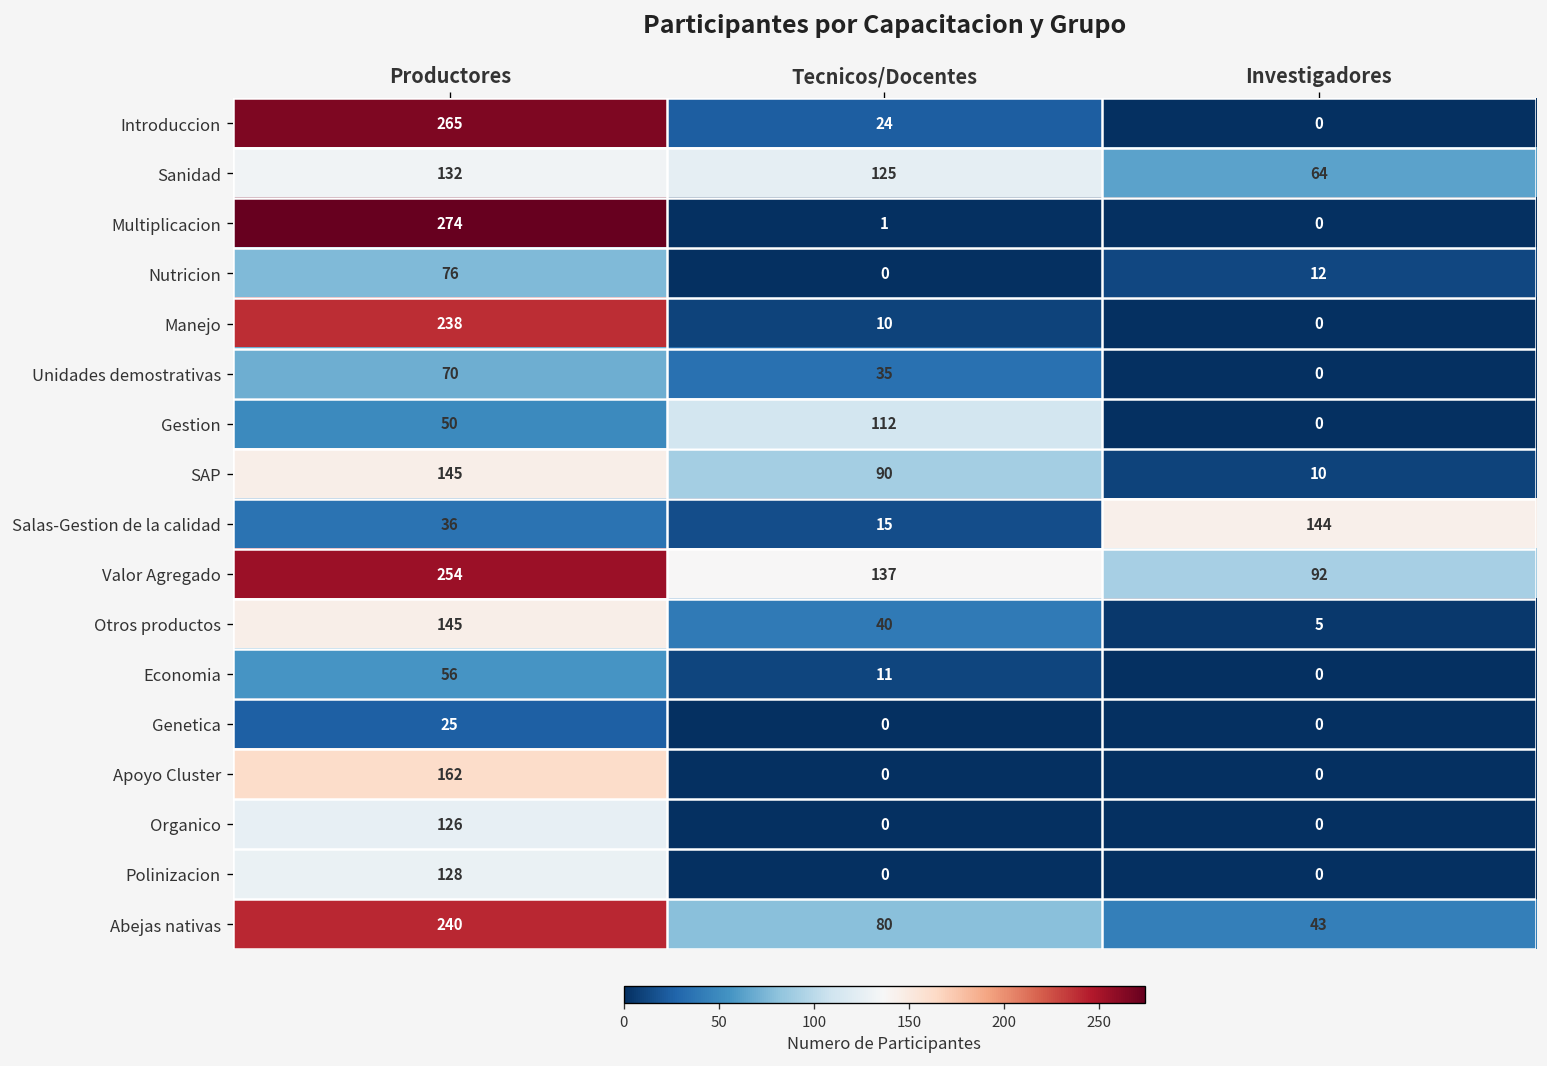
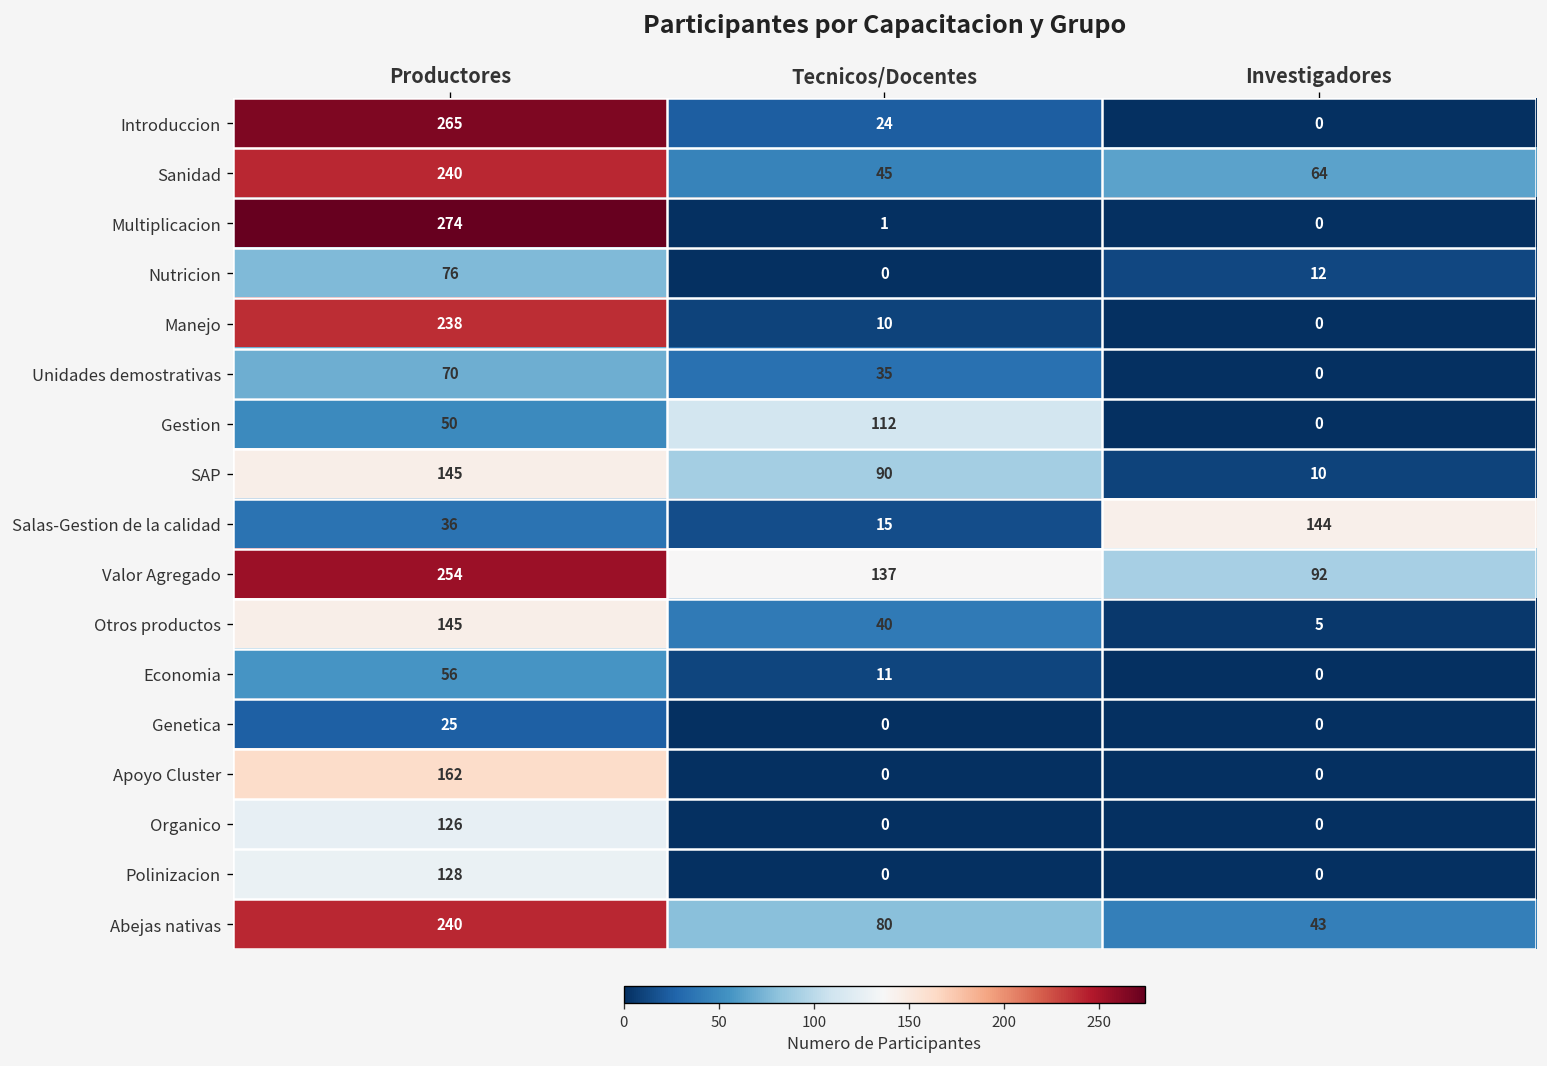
  {
    "Introduccion": {
      "Productores": 265,
      "Tecnicos/Docentes": 24,
      "Investigadores": 0
    },
    "Sanidad": {
-     "Productores": 132,
-     "Tecnicos/Docentes": 125,
+     "Productores": 240,
+     "Tecnicos/Docentes": 45,
      "Investigadores": 64
    },
    "Multiplicacion": {
      "Productores": 274,
      "Tecnicos/Docentes": 1,
      "Investigadores": 0
    },
    "Nutricion": {
      "Productores": 76,
      "Tecnicos/Docentes": 0,
      "Investigadores": 12
    },
    "Manejo": {
      "Productores": 238,
      "Tecnicos/Docentes": 10,
      "Investigadores": 0
    },
    "Unidades demostrativas": {
      "Productores": 70,
      "Tecnicos/Docentes": 35,
      "Investigadores": 0
    },
    "Gestion": {
      "Productores": 50,
      "Tecnicos/Docentes": 112,
      "Investigadores": 0
    },
    "SAP": {
      "Productores": 145,
      "Tecnicos/Docentes": 90,
      "Investigadores": 10
    },
    "Salas-Gestion de la calidad": {
      "Productores": 36,
      "Tecnicos/Docentes": 15,
      "Investigadores": 144
    },
    "Valor Agregado": {
      "Productores": 254,
      "Tecnicos/Docentes": 137,
      "Investigadores": 92
    },
    "Otros productos": {
      "Productores": 145,
      "Tecnicos/Docentes": 40,
      "Investigadores": 5
    },
    "Economia": {
      "Productores": 56,
      "Tecnicos/Docentes": 11,
      "Investigadores": 0
    },
    "Genetica": {
      "Productores": 25,
      "Tecnicos/Docentes": 0,
      "Investigadores": 0
    },
    "Apoyo Cluster": {
      "Productores": 162,
      "Tecnicos/Docentes": 0,
      "Investigadores": 0
    },
    "Organico": {
      "Productores": 126,
      "Tecnicos/Docentes": 0,
      "Investigadores": 0
    },
    "Polinizacion": {
      "Productores": 128,
      "Tecnicos/Docentes": 0,
      "Investigadores": 0
    },
    "Abejas nativas": {
      "Productores": 240,
      "Tecnicos/Docentes": 80,
      "Investigadores": 43
    }
  }
